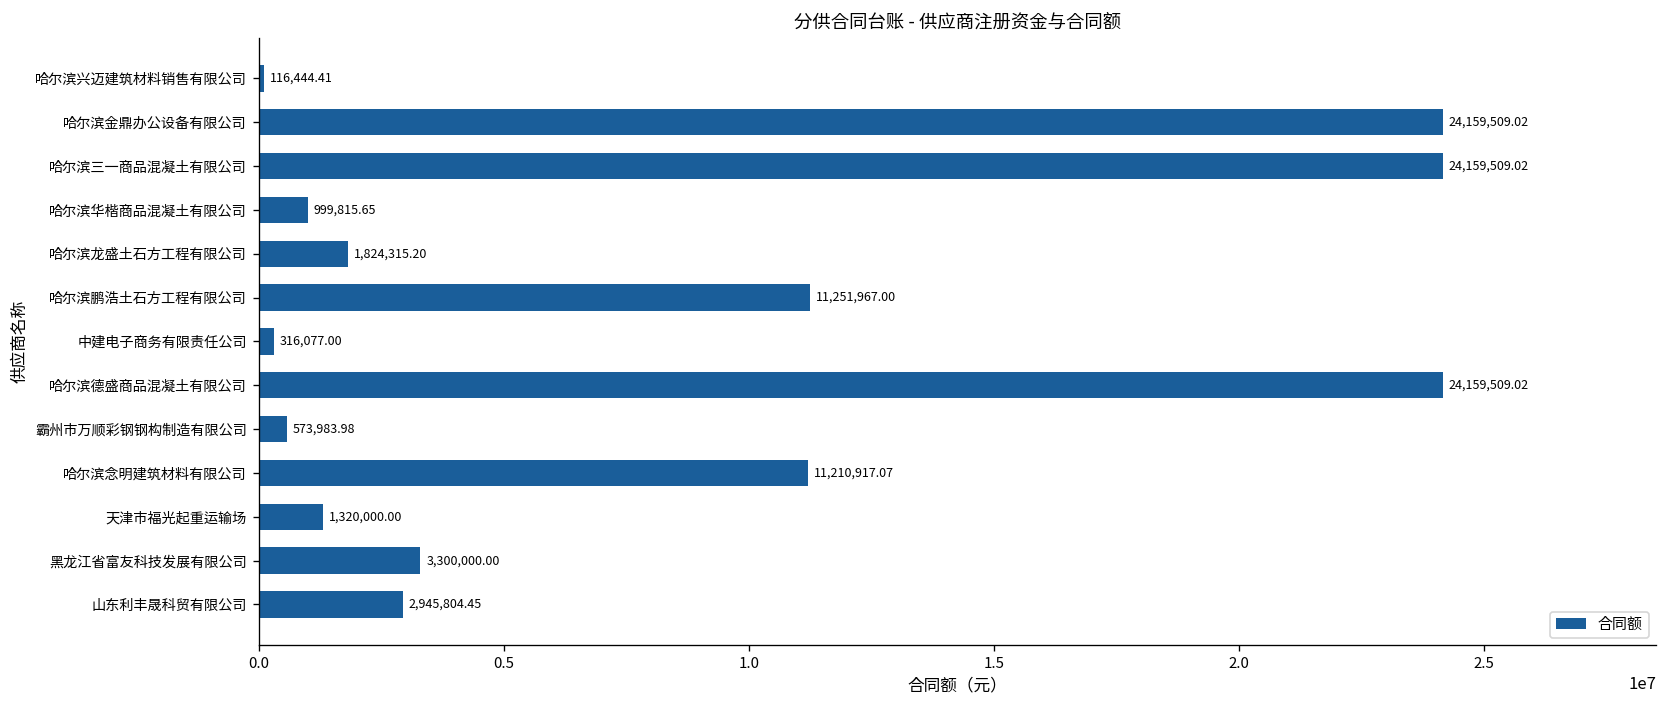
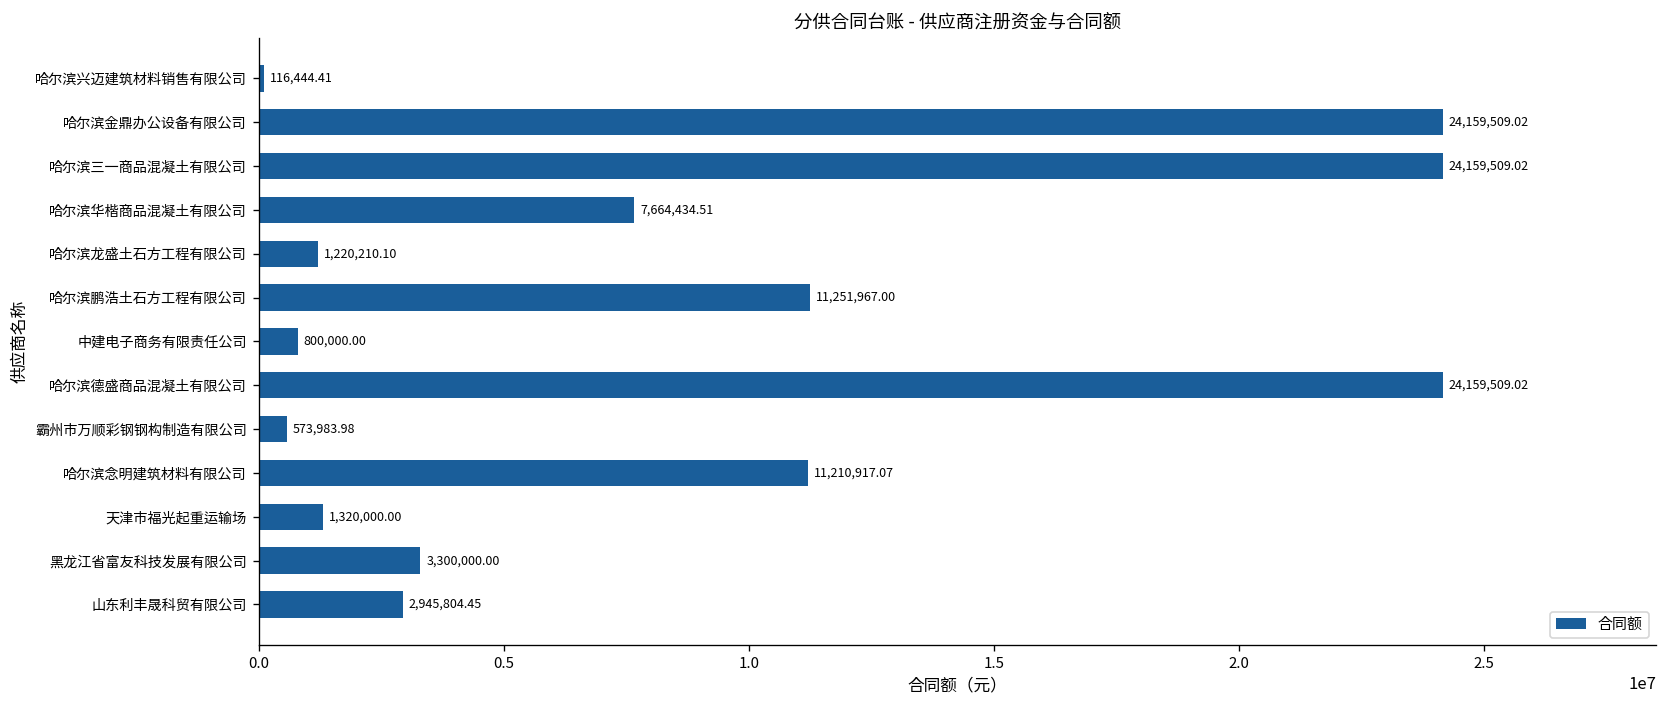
  {
    "哈尔滨兴迈建筑材料销售有限公司": "116,444.41",
    "哈尔滨金鼎办公设备有限公司": "24,159,509.02",
    "哈尔滨三一商品混凝土有限公司": "24,159,509.02",
-   "哈尔滨华楷商品混凝土有限公司": "999,815.65",
-   "哈尔滨龙盛土石方工程有限公司": "1,824,315.20",
+   "哈尔滨华楷商品混凝土有限公司": "7,664,434.51",
+   "哈尔滨龙盛土石方工程有限公司": "1,220,210.10",
    "哈尔滨鹏浩土石方工程有限公司": "11,251,967.00",
-   "中建电子商务有限责任公司": "316,077.00",
+   "中建电子商务有限责任公司": "800,000.00",
    "哈尔滨德盛商品混凝土有限公司": "24,159,509.02",
    "霸州市万顺彩钢钢构制造有限公司": "573,983.98",
    "哈尔滨念明建筑材料有限公司": "11,210,917.07",
    "天津市福光起重运输场": "1,320,000.00",
    "黑龙江省富友科技发展有限公司": "3,300,000.00",
    "山东利丰晟科贸有限公司": "2,945,804.45"
  }
